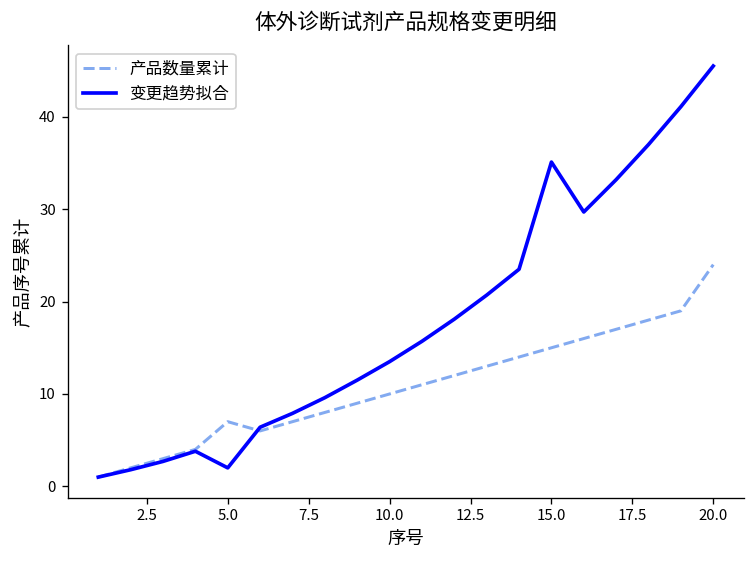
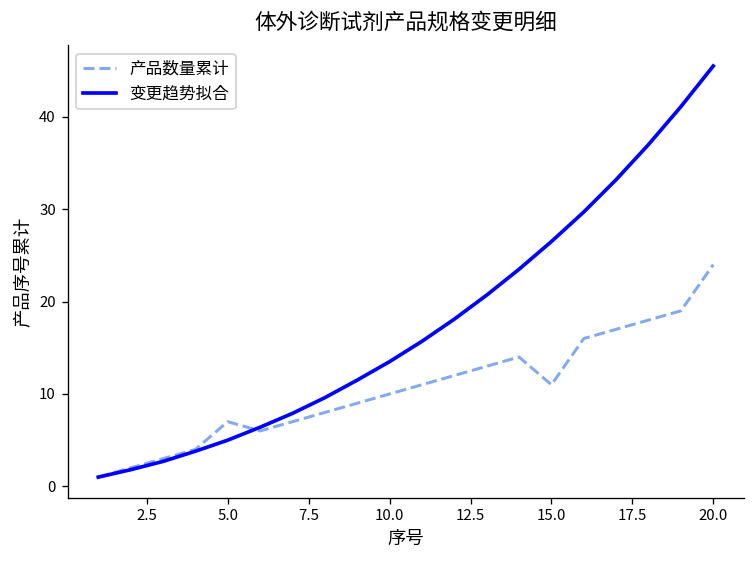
  {
    "产品数量累计": {
      "5.0": 7,
      "10.0": 10,
-     "15.0": 15,
+     "15.0": 11,
      "20.0": 24
    },
    "变更趋势拟合": {
-     "5.0": 2,
+     "5.0": 5,
      "10.0": 14,
-     "15.0": 35,
+     "15.0": 27,
      "20.0": 46
    }
  }
